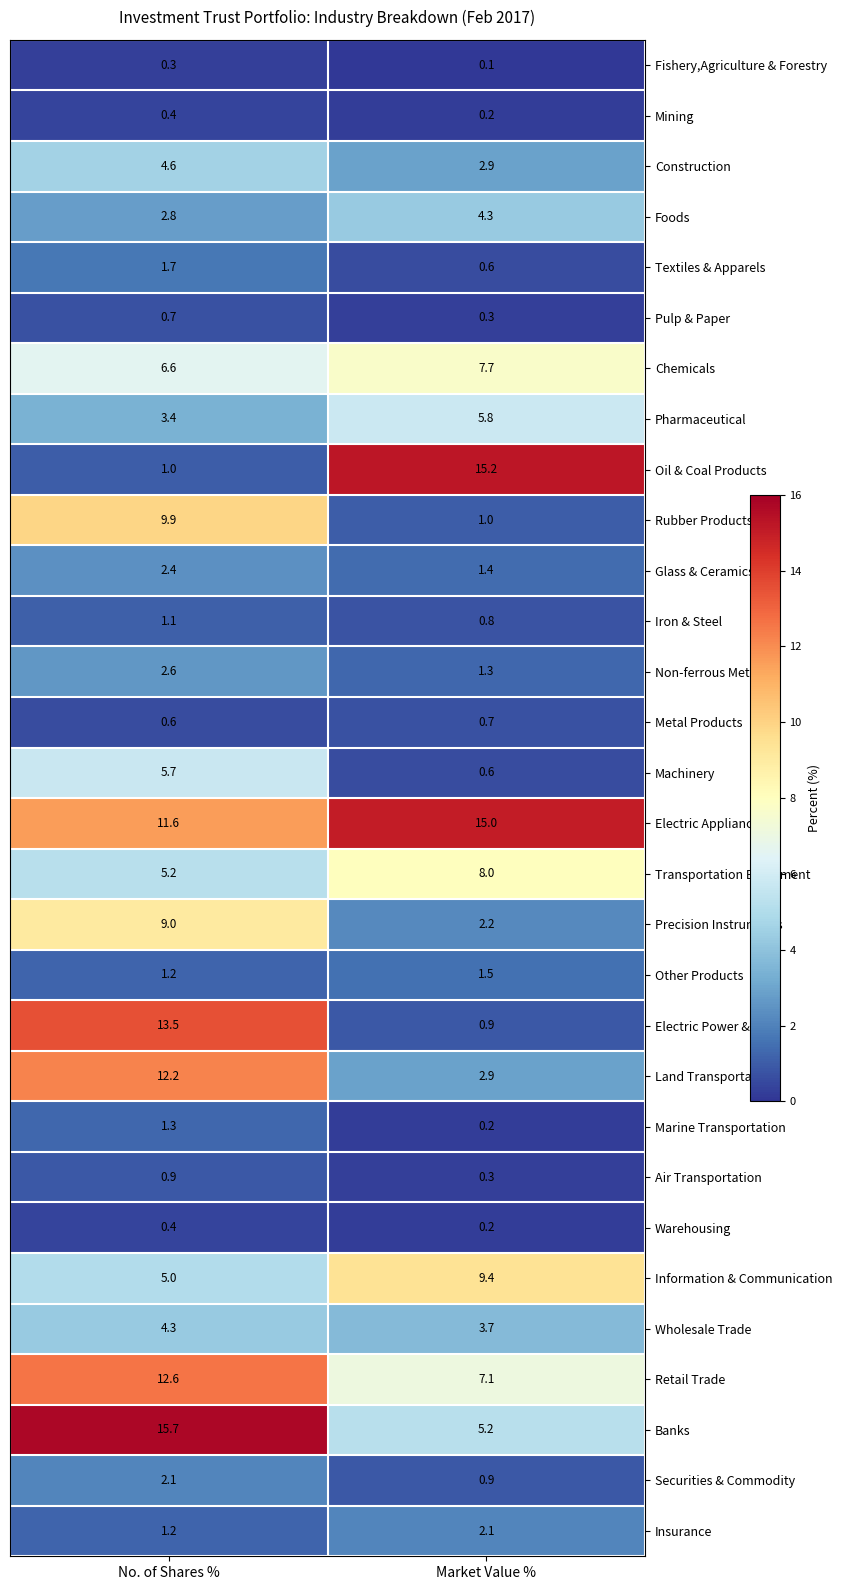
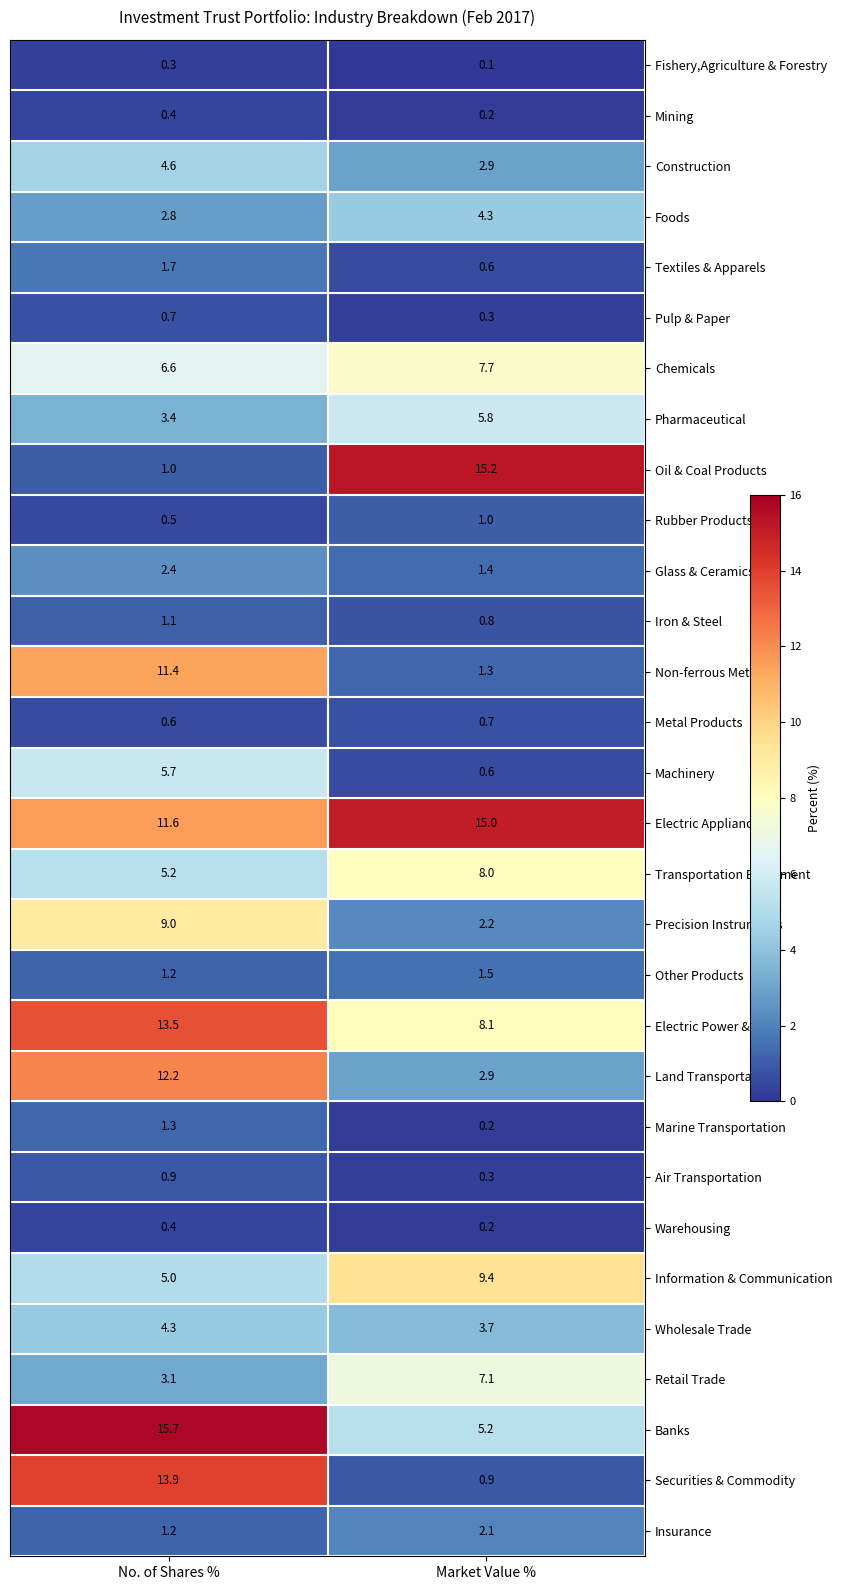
  {
    "Fishery,Agriculture & Forestry": {
      "No. of Shares %": 0.3,
      "Market Value %": 0.1
    },
    "Mining": {
      "No. of Shares %": 0.4,
      "Market Value %": 0.2
    },
    "Construction": {
      "No. of Shares %": 4.6,
      "Market Value %": 2.9
    },
    "Foods": {
      "No. of Shares %": 2.8,
      "Market Value %": 4.3
    },
    "Textiles & Apparels": {
      "No. of Shares %": 1.7,
      "Market Value %": 0.6
    },
    "Pulp & Paper": {
      "No. of Shares %": 0.7,
      "Market Value %": 0.3
    },
    "Chemicals": {
      "No. of Shares %": 6.6,
      "Market Value %": 7.7
    },
    "Pharmaceutical": {
      "No. of Shares %": 3.4,
      "Market Value %": 5.8
    },
    "Oil & Coal Products": {
      "No. of Shares %": 1.0,
      "Market Value %": 15.2
    },
    "Rubber Products": {
-     "No. of Shares %": 9.9,
+     "No. of Shares %": 0.5,
      "Market Value %": 1.0
    },
    "Glass & Ceramics": {
      "No. of Shares %": 2.4,
      "Market Value %": 1.4
    },
    "Iron & Steel": {
      "No. of Shares %": 1.1,
      "Market Value %": 0.8
    },
    "Non-ferrous Metals": {
-     "No. of Shares %": 2.6,
+     "No. of Shares %": 11.4,
      "Market Value %": 1.3
    },
    "Metal Products": {
      "No. of Shares %": 0.6,
      "Market Value %": 0.7
    },
    "Machinery": {
      "No. of Shares %": 5.7,
      "Market Value %": 0.6
    },
    "Electric Appliances": {
      "No. of Shares %": 11.6,
      "Market Value %": 15.0
    },
    "Transportation Equipment": {
      "No. of Shares %": 5.2,
      "Market Value %": 8.0
    },
    "Precision Instruments": {
      "No. of Shares %": 9.0,
      "Market Value %": 2.2
    },
    "Other Products": {
      "No. of Shares %": 1.2,
      "Market Value %": 1.5
    },
    "Electric Power & Gas": {
      "No. of Shares %": 13.5,
-     "Market Value %": 0.9
+     "Market Value %": 8.1
    },
    "Land Transportation": {
      "No. of Shares %": 12.2,
      "Market Value %": 2.9
    },
    "Marine Transportation": {
      "No. of Shares %": 1.3,
      "Market Value %": 0.2
    },
    "Air Transportation": {
      "No. of Shares %": 0.9,
      "Market Value %": 0.3
    },
    "Warehousing": {
      "No. of Shares %": 0.4,
      "Market Value %": 0.2
    },
    "Information & Communication": {
      "No. of Shares %": 5.0,
      "Market Value %": 9.4
    },
    "Wholesale Trade": {
      "No. of Shares %": 4.3,
      "Market Value %": 3.7
    },
    "Retail Trade": {
-     "No. of Shares %": 12.6,
+     "No. of Shares %": 3.1,
      "Market Value %": 7.1
    },
    "Banks": {
      "No. of Shares %": 15.7,
      "Market Value %": 5.2
    },
    "Securities & Commodity": {
-     "No. of Shares %": 2.1,
+     "No. of Shares %": 13.9,
      "Market Value %": 0.9
    },
    "Insurance": {
      "No. of Shares %": 1.2,
      "Market Value %": 2.1
    }
  }
